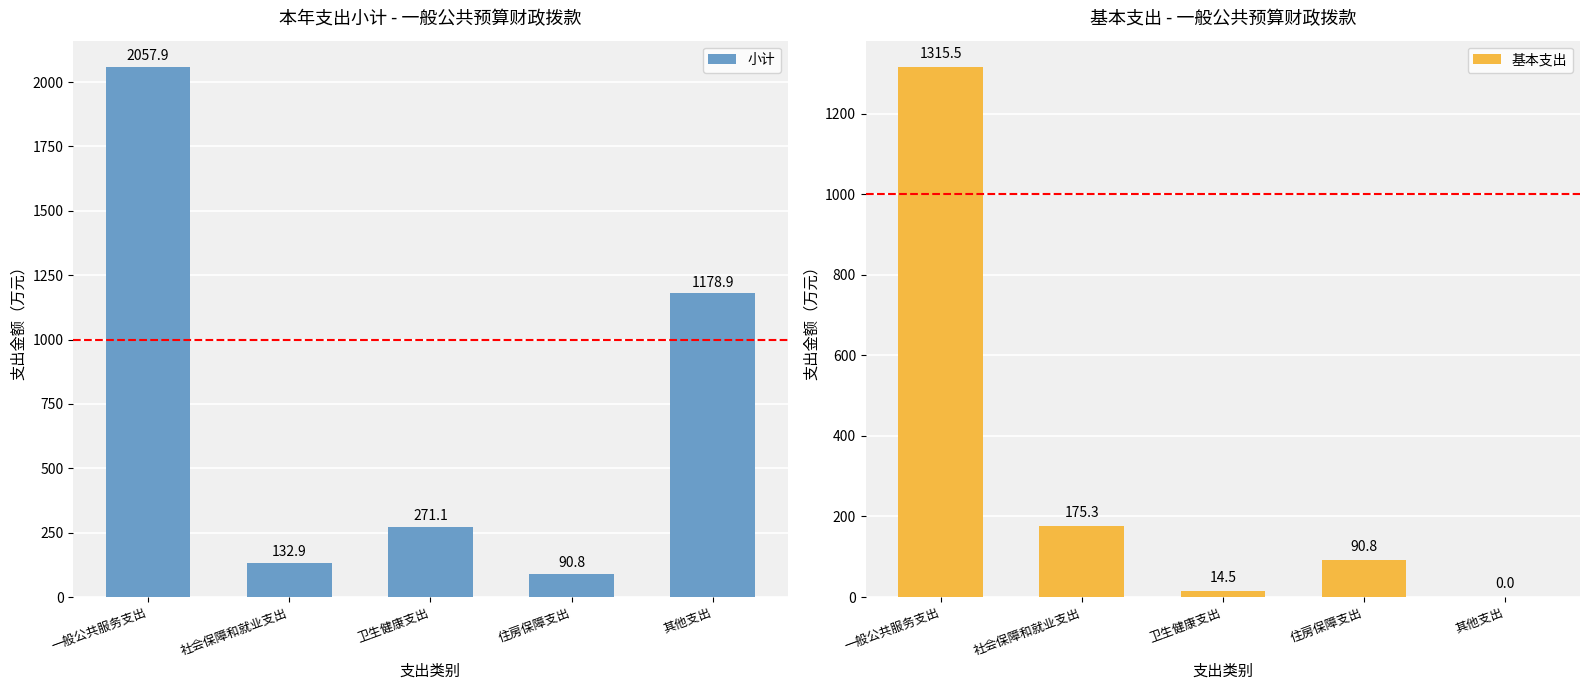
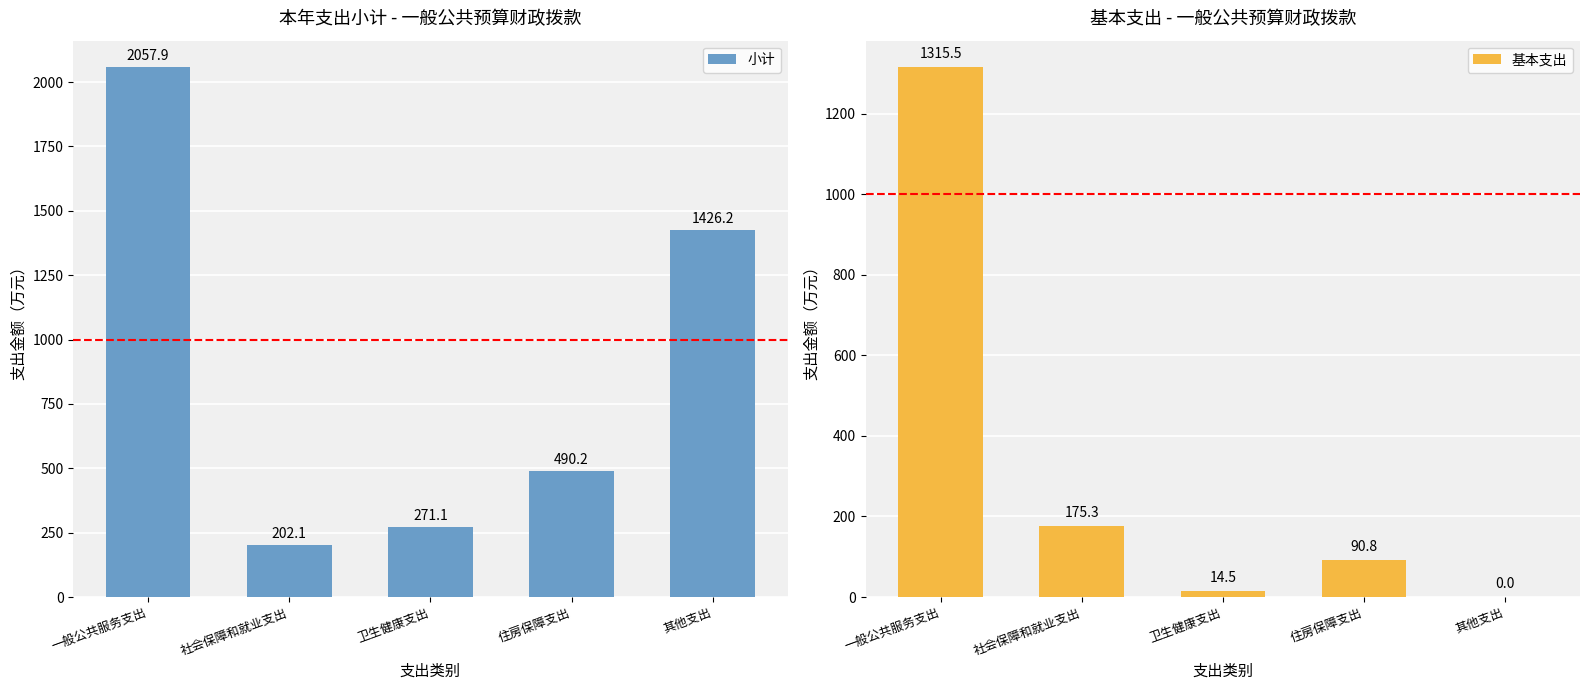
  {
    "本年支出小计 - 一般公共预算财政拨款": {
      "一般公共服务支出": 2057.9,
-     "社会保障和就业支出": 132.9,
+     "社会保障和就业支出": 202.1,
      "卫生健康支出": 271.1,
-     "住房保障支出": 90.8,
-     "其他支出": 1178.9
+     "住房保障支出": 490.2,
+     "其他支出": 1426.2
    },
    "基本支出 - 一般公共预算财政拨款": {
      "一般公共服务支出": 1315.5,
      "社会保障和就业支出": 175.3,
      "卫生健康支出": 14.5,
      "住房保障支出": 90.8,
      "其他支出": 0.0
    }
  }
